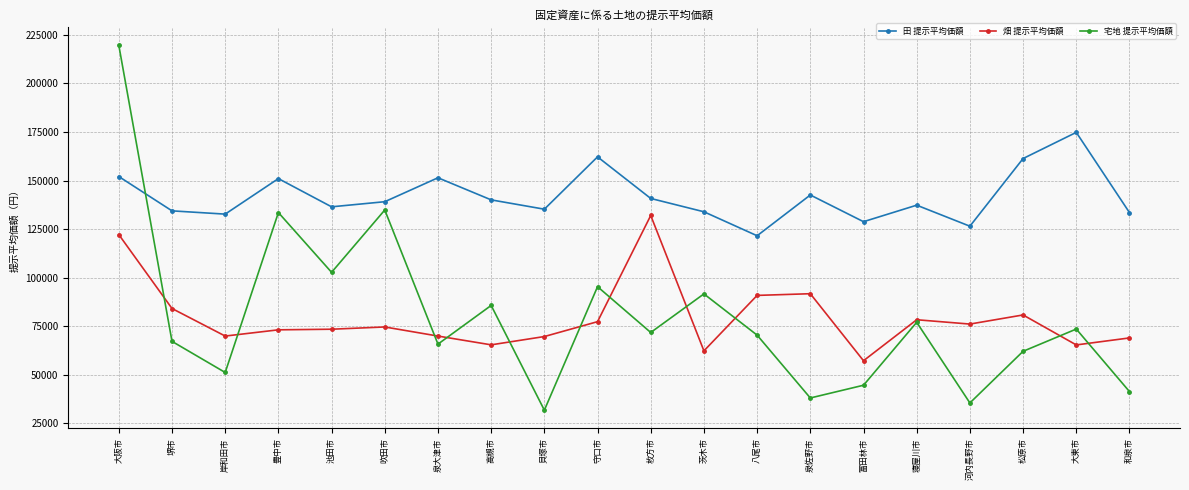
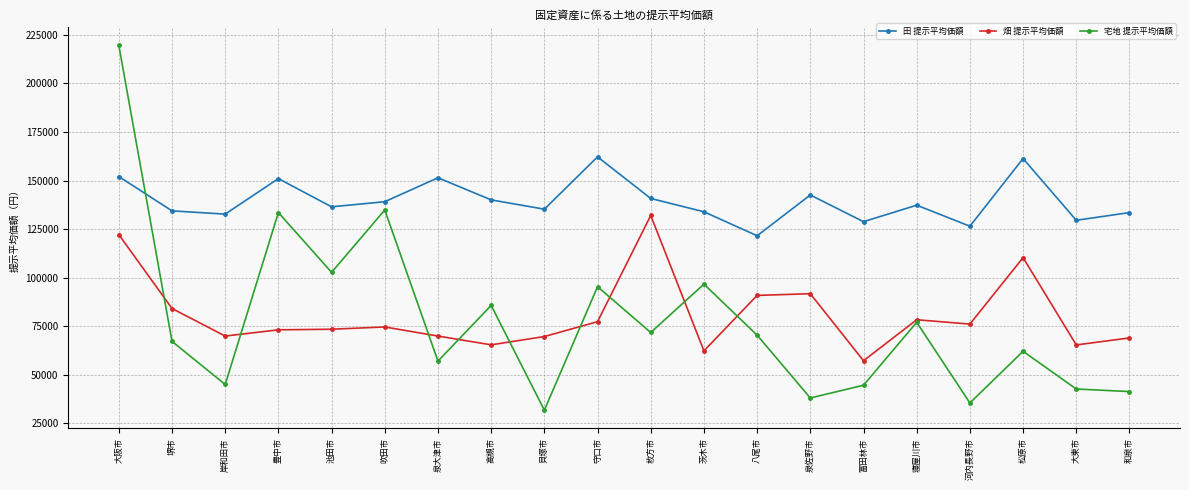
  {
    "田 提示平均価額": {
      "大阪市": 152000,
      "堺市": 134000,
      "岸和田市": 133000,
      "豊中市": 151000,
      "池田市": 136000,
      "吹田市": 139000,
      "泉大津市": 151000,
      "高槻市": 140000,
      "貝塚市": 135000,
      "守口市": 162000,
      "枚方市": 141000,
      "茨木市": 134000,
      "八尾市": 122000,
      "泉佐野市": 143000,
      "富田林市": 129000,
      "寝屋川市": 137000,
      "河内長野市": 126000,
      "松原市": 161000,
-     "大東市": 175000,
+     "大東市": 130000,
      "和泉市": 133000
    },
    "畑 提示平均価額": {
      "大阪市": 122000,
      "堺市": 84000,
      "岸和田市": 70000,
      "豊中市": 73000,
      "池田市": 73000,
      "吹田市": 75000,
      "泉大津市": 70000,
      "高槻市": 65000,
      "貝塚市": 70000,
      "守口市": 77000,
      "枚方市": 132000,
      "茨木市": 62000,
      "八尾市": 91000,
      "泉佐野市": 92000,
      "富田林市": 57000,
      "寝屋川市": 78000,
      "河内長野市": 76000,
-     "松原市": 81000,
+     "松原市": 110000,
      "大東市": 65000,
      "和泉市": 69000
    },
    "宅地 提示平均価額": {
      "大阪市": 220000,
      "堺市": 67000,
-     "岸和田市": 51000,
+     "岸和田市": 45000,
      "豊中市": 133000,
      "池田市": 103000,
      "吹田市": 135000,
-     "泉大津市": 66000,
+     "泉大津市": 57000,
      "高槻市": 86000,
      "貝塚市": 32000,
      "守口市": 95000,
      "枚方市": 72000,
-     "茨木市": 92000,
+     "茨木市": 97000,
      "八尾市": 70000,
      "泉佐野市": 38000,
      "富田林市": 45000,
      "寝屋川市": 77000,
      "河内長野市": 35000,
      "松原市": 62000,
-     "大東市": 73000,
+     "大東市": 43000,
      "和泉市": 41000
    }
  }
